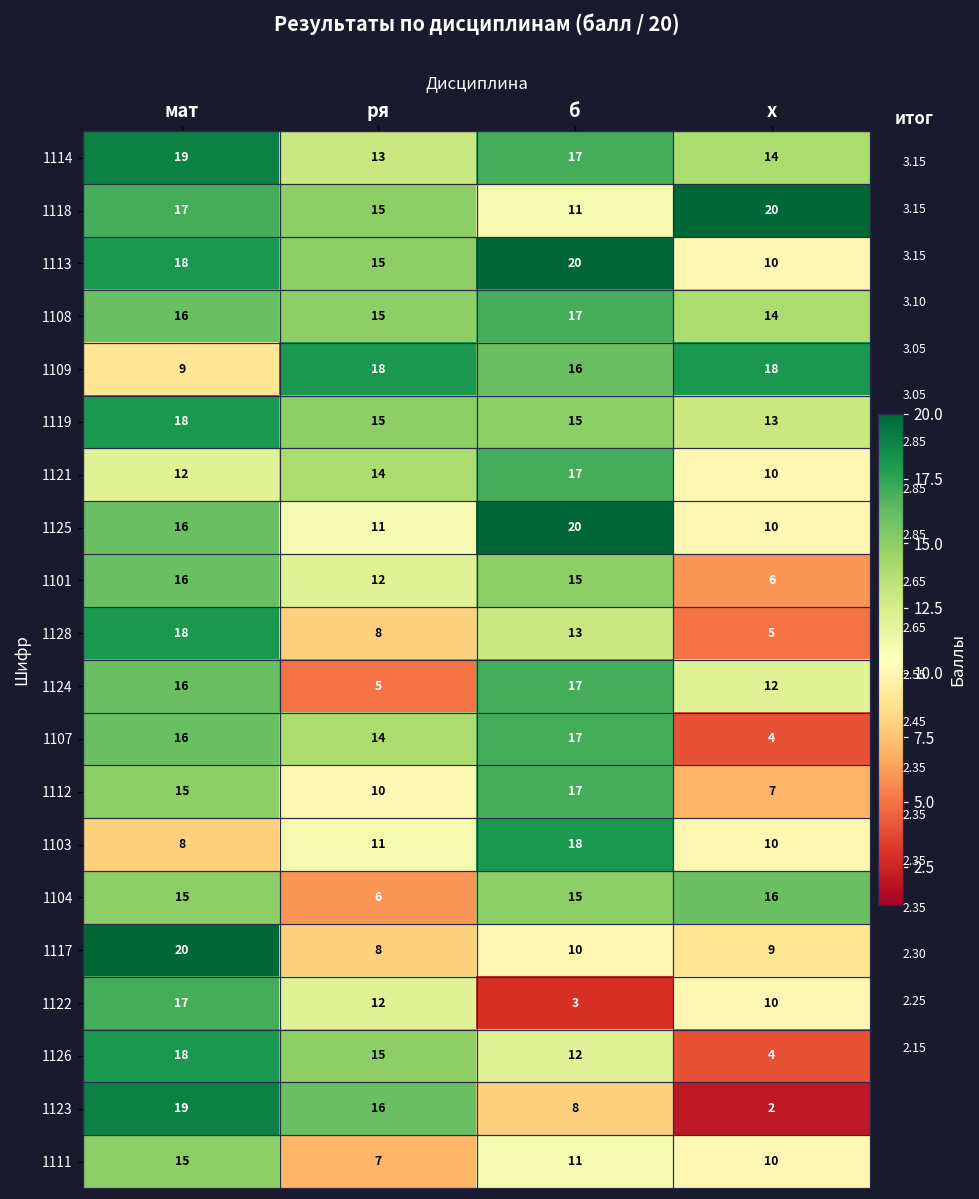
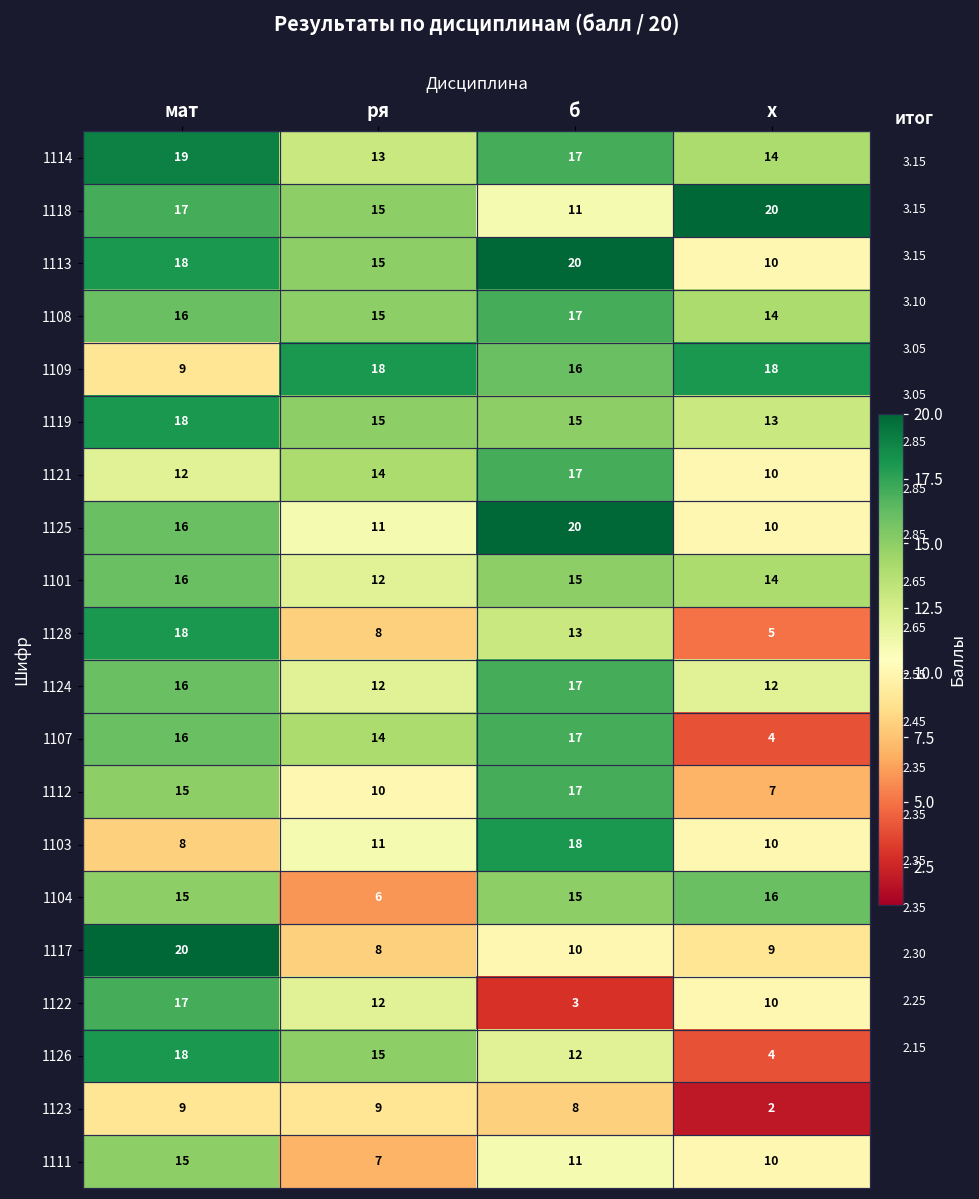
  {
    "1114": {
      "мат": 19,
      "ря": 13,
      "б": 17,
      "х": 14
    },
    "1118": {
      "мат": 17,
      "ря": 15,
      "б": 11,
      "х": 20
    },
    "1113": {
      "мат": 18,
      "ря": 15,
      "б": 20,
      "х": 10
    },
    "1108": {
      "мат": 16,
      "ря": 15,
      "б": 17,
      "х": 14
    },
    "1109": {
      "мат": 9,
      "ря": 18,
      "б": 16,
      "х": 18
    },
    "1119": {
      "мат": 18,
      "ря": 15,
      "б": 15,
      "х": 13
    },
    "1121": {
      "мат": 12,
      "ря": 14,
      "б": 17,
      "х": 10
    },
    "1125": {
      "мат": 16,
      "ря": 11,
      "б": 20,
      "х": 10
    },
    "1101": {
      "мат": 16,
      "ря": 12,
      "б": 15,
-     "х": 6
+     "х": 14
    },
    "1128": {
      "мат": 18,
      "ря": 8,
      "б": 13,
      "х": 5
    },
    "1124": {
      "мат": 16,
-     "ря": 5,
+     "ря": 12,
      "б": 17,
      "х": 12
    },
    "1107": {
      "мат": 16,
      "ря": 14,
      "б": 17,
      "х": 4
    },
    "1112": {
      "мат": 15,
      "ря": 10,
      "б": 17,
      "х": 7
    },
    "1103": {
      "мат": 8,
      "ря": 11,
      "б": 18,
      "х": 10
    },
    "1104": {
      "мат": 15,
      "ря": 6,
      "б": 15,
      "х": 16
    },
    "1117": {
      "мат": 20,
      "ря": 8,
      "б": 10,
      "х": 9
    },
    "1122": {
      "мат": 17,
      "ря": 12,
      "б": 3,
      "х": 10
    },
    "1126": {
      "мат": 18,
      "ря": 15,
      "б": 12,
      "х": 4
    },
    "1123": {
-     "мат": 19,
-     "ря": 16,
+     "мат": 9,
+     "ря": 9,
      "б": 8,
      "х": 2
    },
    "1111": {
      "мат": 15,
      "ря": 7,
      "б": 11,
      "х": 10
    }
  }
